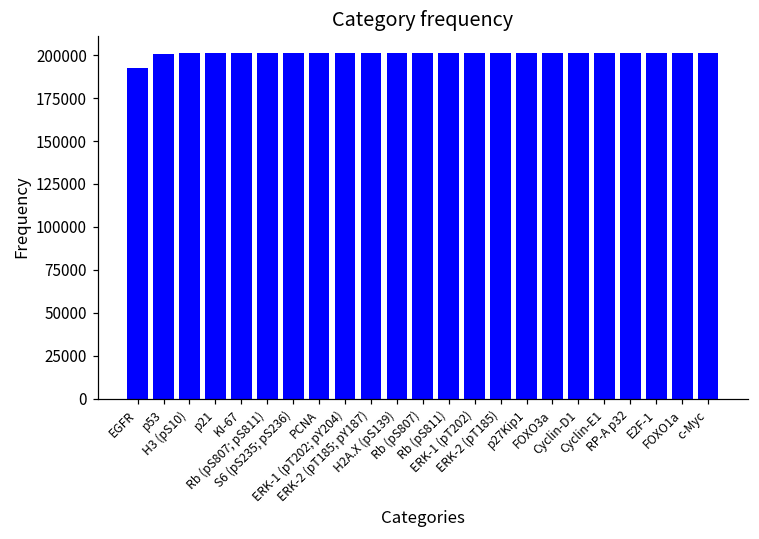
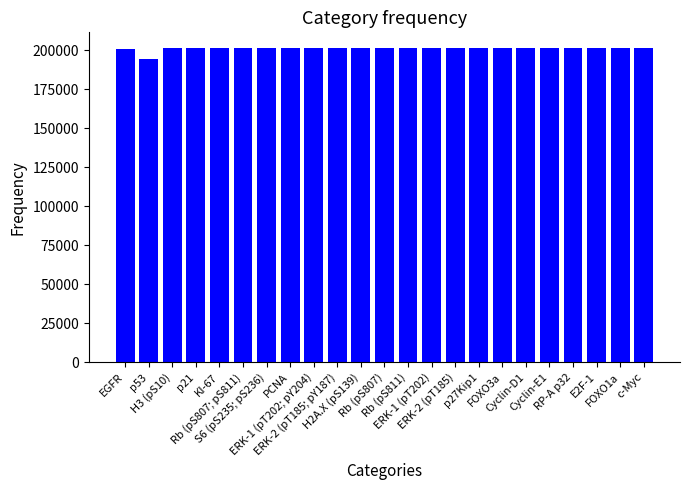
  {
-   "EGFR": 192000,
-   "p53": 201000,
+   "EGFR": 201000,
+   "p53": 195000,
    "H3 (pS10)": 201000,
    "p21": 201000,
    "KI-67": 201000,
    "Rb (pS807; pS811)": 201000,
    "S6 (pS235; pS236)": 201000,
    "PCNA": 201000,
    "ERK-1 (pT202; pY204)": 201000,
    "ERK-2 (pT185; pY187)": 201000,
    "H2A.X (pS139)": 201000,
    "Rb (pS807)": 201000,
    "Rb (pS811)": 201000,
    "ERK-1 (pT202)": 201000,
    "ERK-2 (pT185)": 201000,
    "p27Kip1": 201000,
    "FOXO3a": 201000,
    "Cyclin-D1": 201000,
    "Cyclin-E1": 201000,
    "RP-A p32": 201000,
    "E2F-1": 201000,
    "FOXO1a": 201000,
    "c-Myc": 201000
  }
